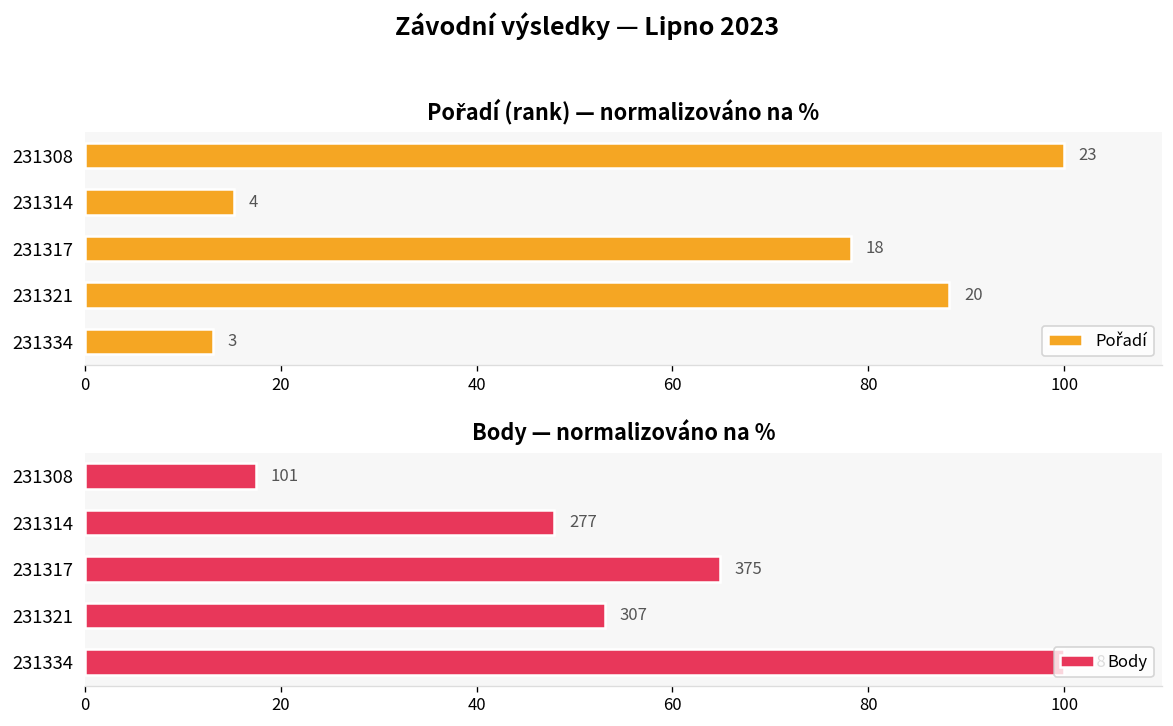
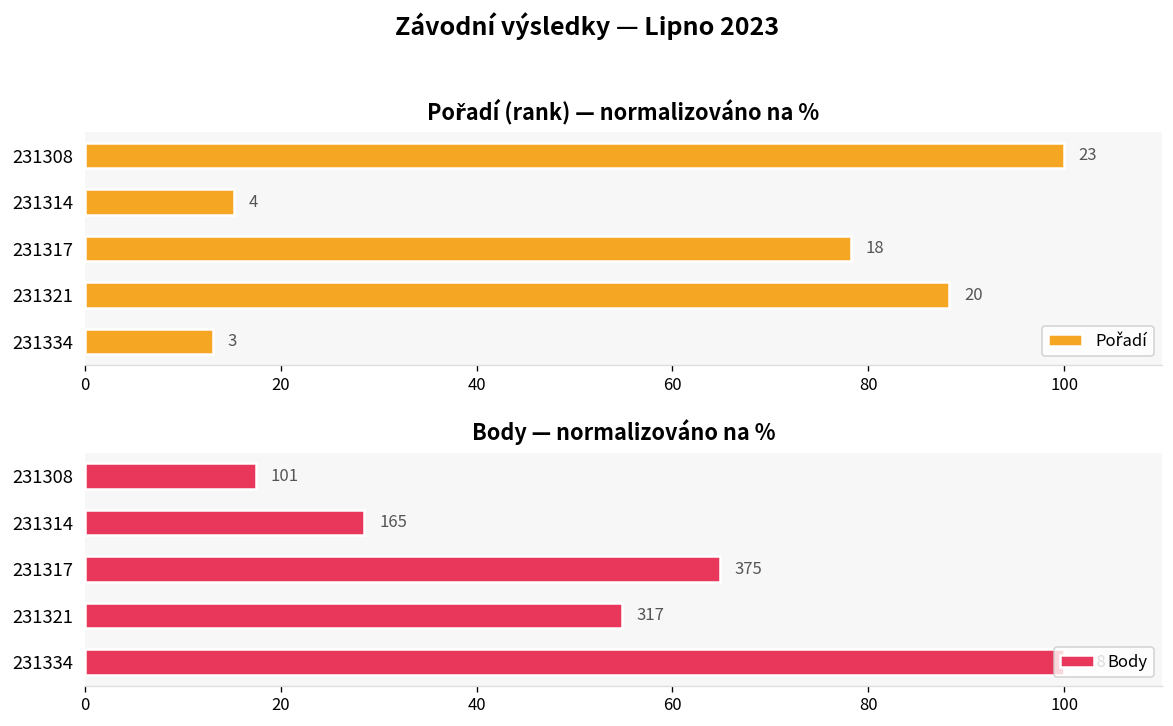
  {
    "Body — normalizováno na %": {
-     "231314": 277,
-     "231321": 307
+     "231314": 165,
+     "231321": 317
    }
  }
